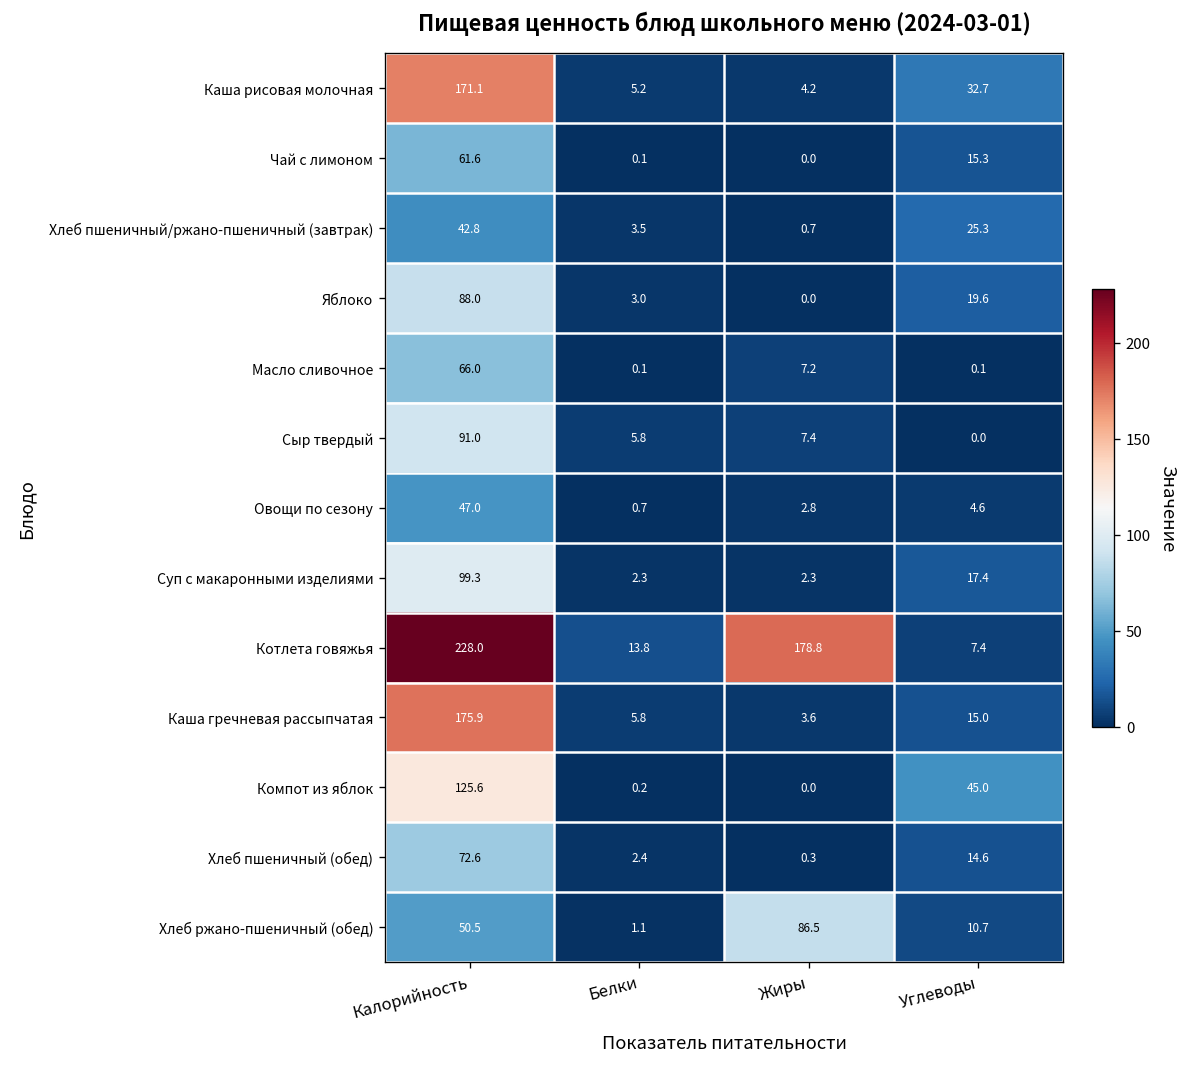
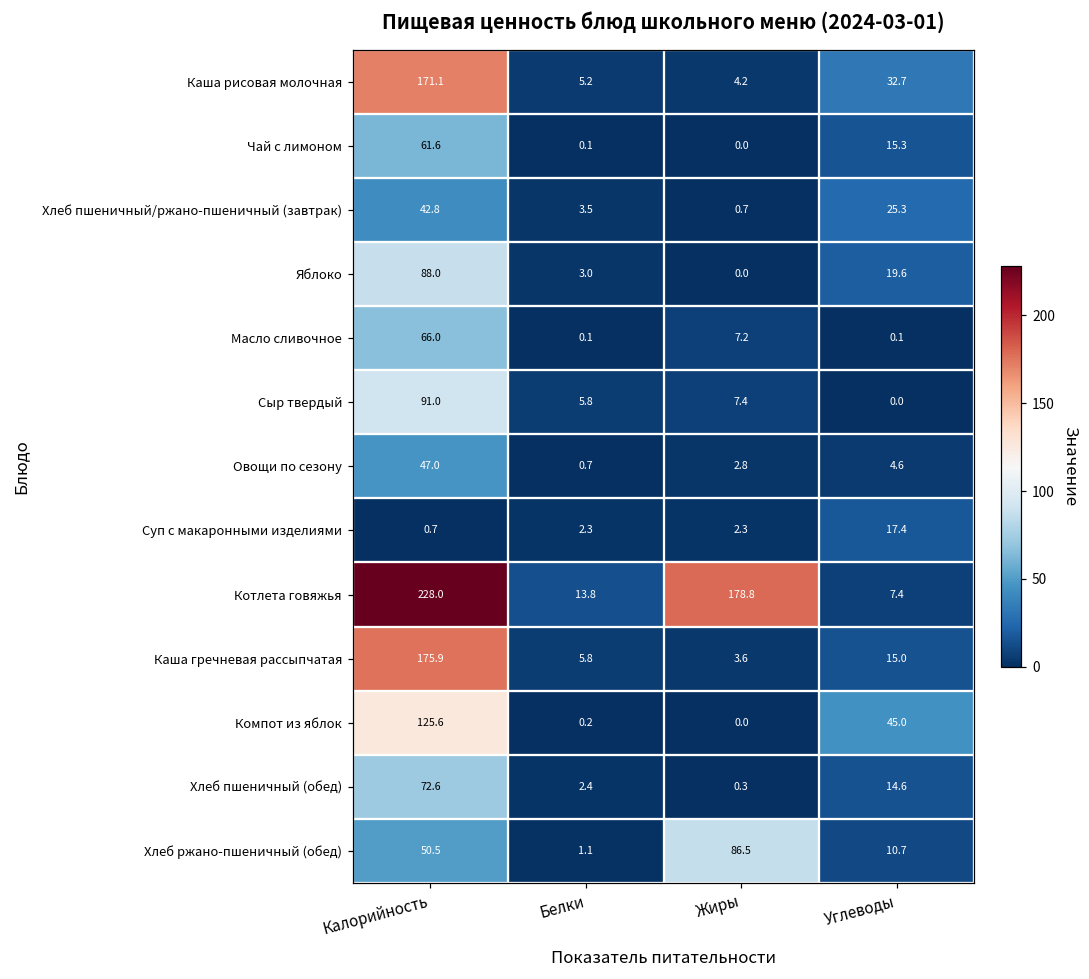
  {
    "Каша рисовая молочная": {
      "Калорийность": 171.1,
      "Белки": 5.2,
      "Жиры": 4.2,
      "Углеводы": 32.7
    },
    "Чай с лимоном": {
      "Калорийность": 61.6,
      "Белки": 0.1,
      "Жиры": 0.0,
      "Углеводы": 15.3
    },
    "Хлеб пшеничный/ржано-пшеничный (завтрак)": {
      "Калорийность": 42.8,
      "Белки": 3.5,
      "Жиры": 0.7,
      "Углеводы": 25.3
    },
    "Яблоко": {
      "Калорийность": 88.0,
      "Белки": 3.0,
      "Жиры": 0.0,
      "Углеводы": 19.6
    },
    "Масло сливочное": {
      "Калорийность": 66.0,
      "Белки": 0.1,
      "Жиры": 7.2,
      "Углеводы": 0.1
    },
    "Сыр твердый": {
      "Калорийность": 91.0,
      "Белки": 5.8,
      "Жиры": 7.4,
      "Углеводы": 0.0
    },
    "Овощи по сезону": {
      "Калорийность": 47.0,
      "Белки": 0.7,
      "Жиры": 2.8,
      "Углеводы": 4.6
    },
    "Суп с макаронными изделиями": {
-     "Калорийность": 99.3,
+     "Калорийность": 0.7,
      "Белки": 2.3,
      "Жиры": 2.3,
      "Углеводы": 17.4
    },
    "Котлета говяжья": {
      "Калорийность": 228.0,
      "Белки": 13.8,
      "Жиры": 178.8,
      "Углеводы": 7.4
    },
    "Каша гречневая рассыпчатая": {
      "Калорийность": 175.9,
      "Белки": 5.8,
      "Жиры": 3.6,
      "Углеводы": 15.0
    },
    "Компот из яблок": {
      "Калорийность": 125.6,
      "Белки": 0.2,
      "Жиры": 0.0,
      "Углеводы": 45.0
    },
    "Хлеб пшеничный (обед)": {
      "Калорийность": 72.6,
      "Белки": 2.4,
      "Жиры": 0.3,
      "Углеводы": 14.6
    },
    "Хлеб ржано-пшеничный (обед)": {
      "Калорийность": 50.5,
      "Белки": 1.1,
      "Жиры": 86.5,
      "Углеводы": 10.7
    }
  }
